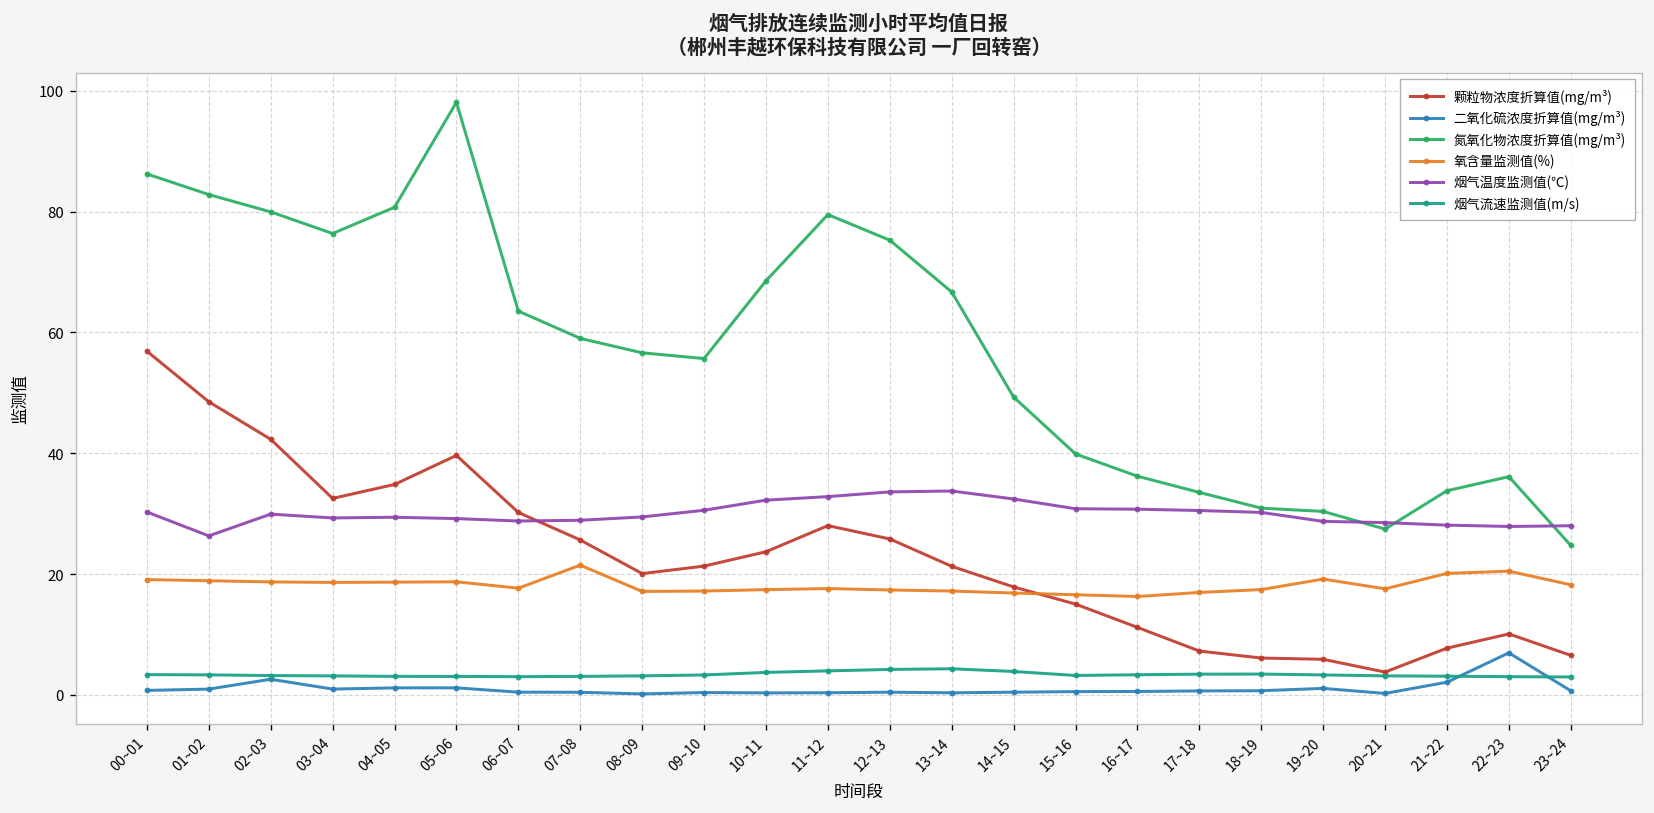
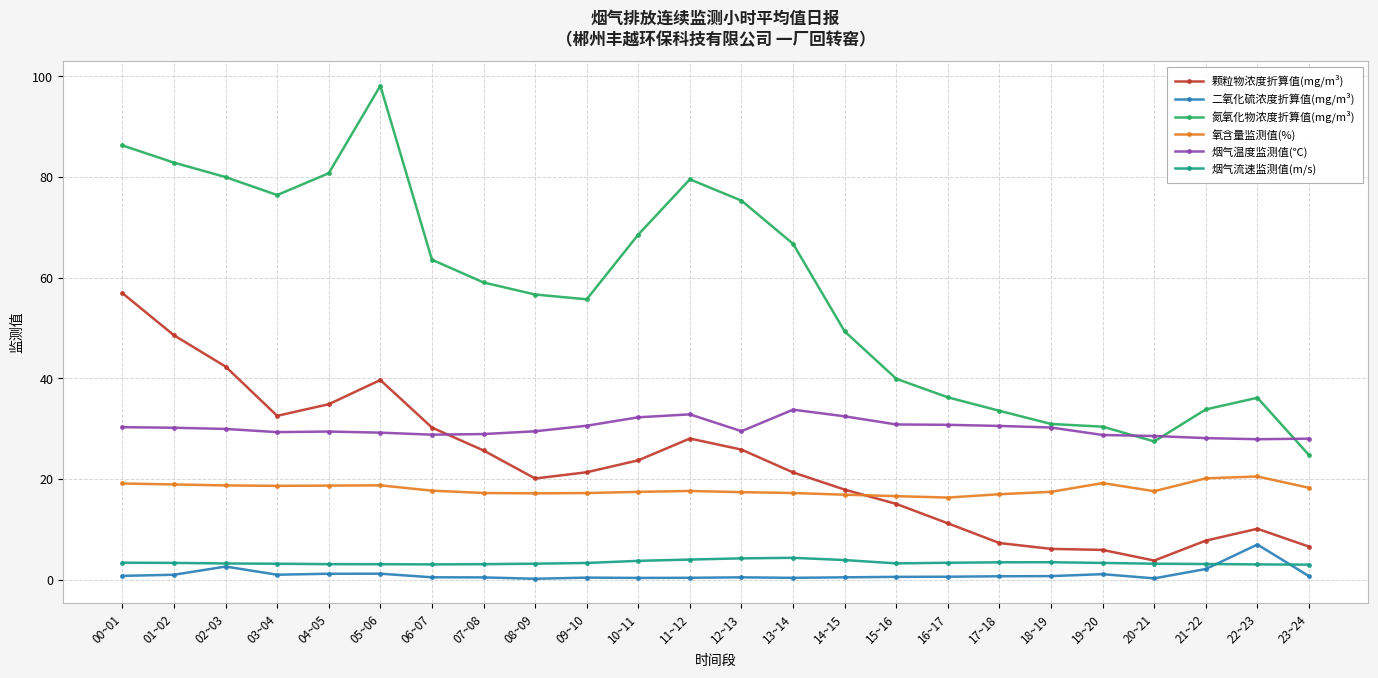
  {
    "颗粒物浓度折算值(mg/m³)": {
      "00~01": 57,
      "01~02": 49,
      "02~03": 42,
      "03~04": 33,
      "04~05": 35,
      "05~06": 40,
      "06~07": 30,
      "07~08": 26,
      "08~09": 20,
      "09~10": 21,
      "10~11": 24,
      "11~12": 28,
      "12~13": 26,
      "13~14": 21,
      "14~15": 18,
      "15~16": 15,
      "16~17": 11,
      "17~18": 7,
      "18~19": 6,
      "19~20": 6,
      "20~21": 4,
      "21~22": 8,
      "22~23": 10,
      "23~24": 7
    },
    "二氧化硫浓度折算值(mg/m³)": {
      "00~01": 1,
      "01~02": 1,
      "02~03": 3,
      "03~04": 1,
      "04~05": 1,
      "05~06": 1,
      "06~07": 0,
      "07~08": 0,
      "08~09": 0,
      "09~10": 0,
      "10~11": 0,
      "11~12": 0,
      "12~13": 0,
      "13~14": 0,
      "14~15": 0,
      "15~16": 1,
      "16~17": 1,
      "17~18": 1,
      "18~19": 1,
      "19~20": 1,
      "20~21": 0,
      "21~22": 2,
      "22~23": 7,
      "23~24": 1
    },
    "氧含量监测值(%)": {
      "00~01": 19,
      "01~02": 19,
      "02~03": 19,
      "03~04": 19,
      "04~05": 19,
      "05~06": 19,
      "06~07": 18,
-     "07~08": 21,
+     "07~08": 17,
      "08~09": 17,
      "09~10": 17,
      "10~11": 17,
      "11~12": 18,
      "12~13": 17,
      "13~14": 17,
      "14~15": 17,
      "15~16": 17,
      "16~17": 16,
      "17~18": 17,
      "18~19": 17,
      "19~20": 19,
      "20~21": 18,
      "21~22": 20,
      "22~23": 20,
      "23~24": 18
    },
    "烟气温度监测值(℃)": {
      "00~01": 30,
-     "01~02": 26,
+     "01~02": 30,
      "02~03": 30,
      "03~04": 29,
      "04~05": 29,
      "05~06": 29,
      "06~07": 29,
      "07~08": 29,
      "08~09": 29,
      "09~10": 31,
      "10~11": 32,
      "11~12": 33,
-     "12~13": 34,
+     "12~13": 29,
      "13~14": 34,
      "14~15": 32,
      "15~16": 31,
      "16~17": 31,
      "17~18": 31,
      "18~19": 30,
      "19~20": 29,
      "20~21": 29,
      "21~22": 28,
      "22~23": 28,
      "23~24": 28
    }
  }
